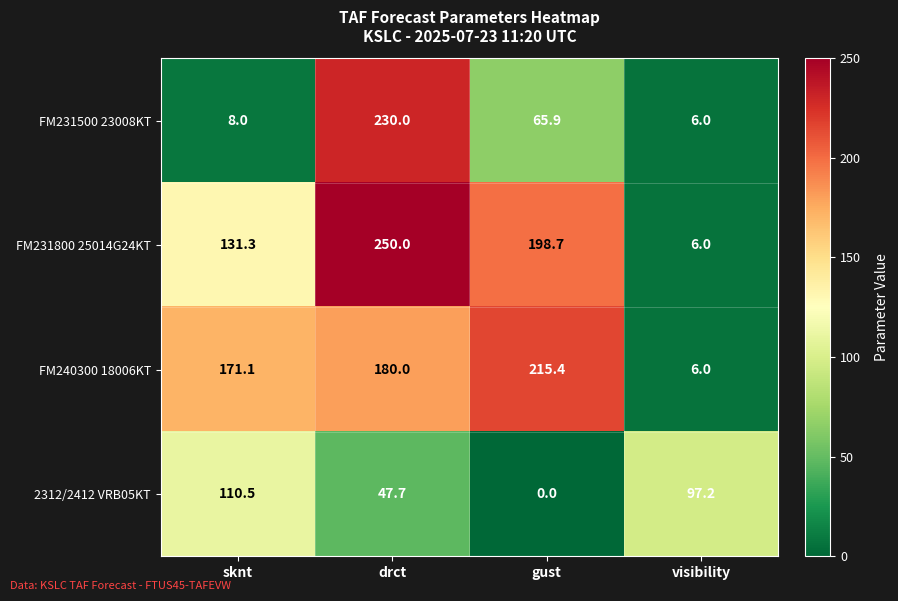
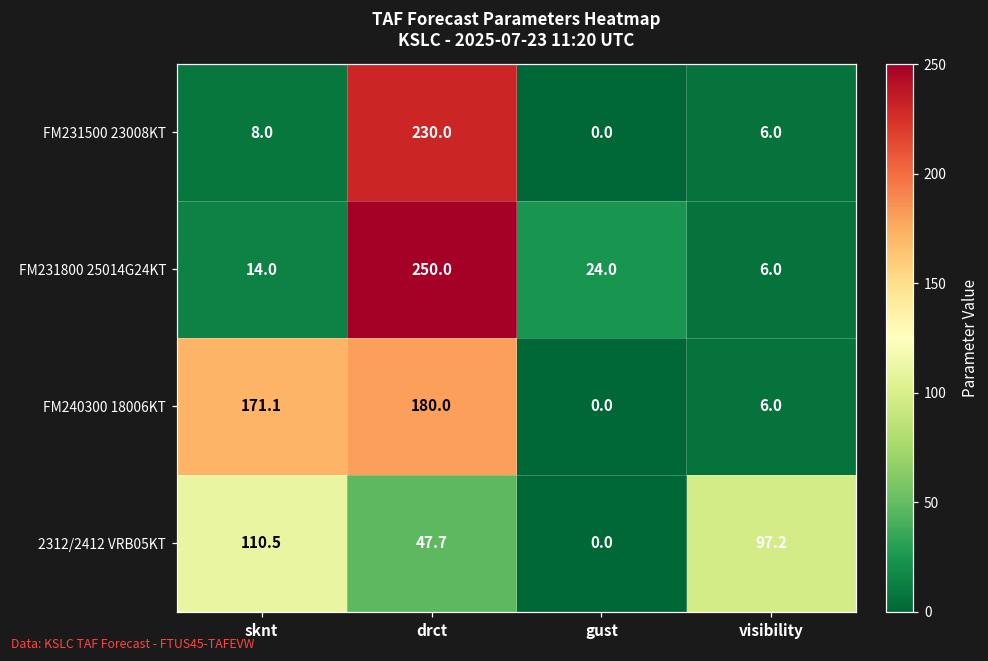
  {
    "FM231500 23008KT": {
      "sknt": 8.0,
      "drct": 230.0,
-     "gust": 65.9,
+     "gust": 0.0,
      "visibility": 6.0
    },
    "FM231800 25014G24KT": {
-     "sknt": 131.3,
+     "sknt": 14.0,
      "drct": 250.0,
-     "gust": 198.7,
+     "gust": 24.0,
      "visibility": 6.0
    },
    "FM240300 18006KT": {
      "sknt": 171.1,
      "drct": 180.0,
-     "gust": 215.4,
+     "gust": 0.0,
      "visibility": 6.0
    },
    "2312/2412 VRB05KT": {
      "sknt": 110.5,
      "drct": 47.7,
      "gust": 0.0,
      "visibility": 97.2
    }
  }
